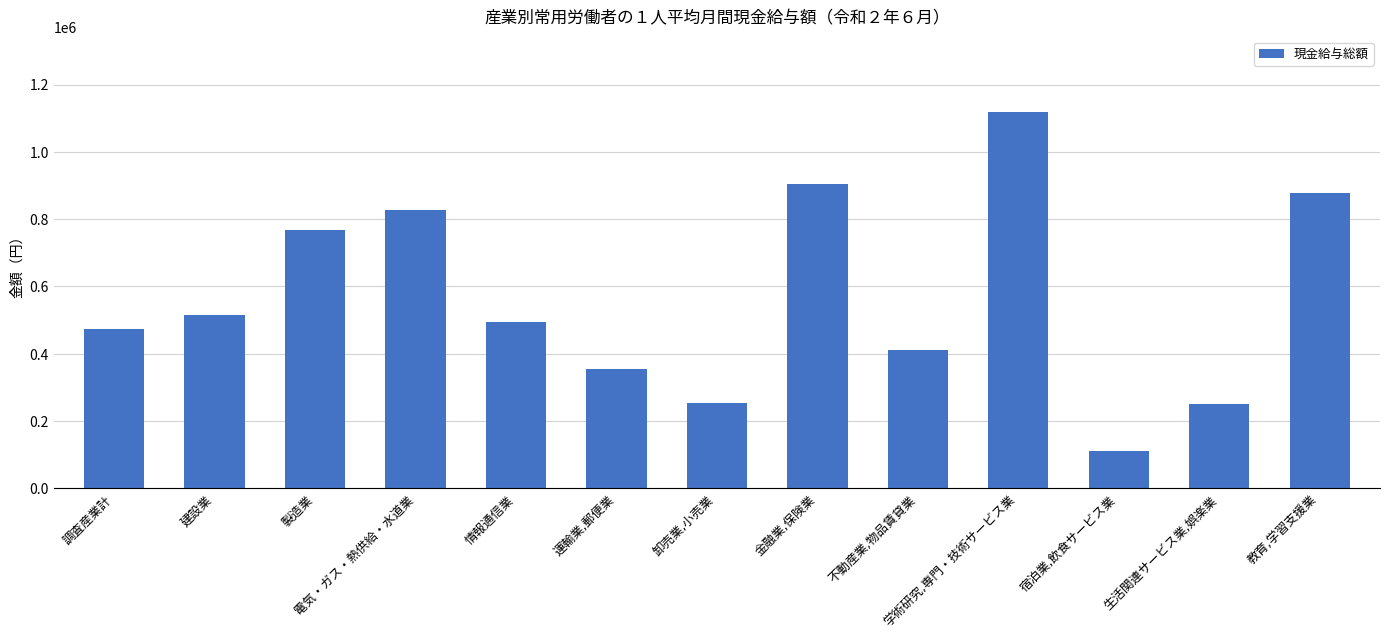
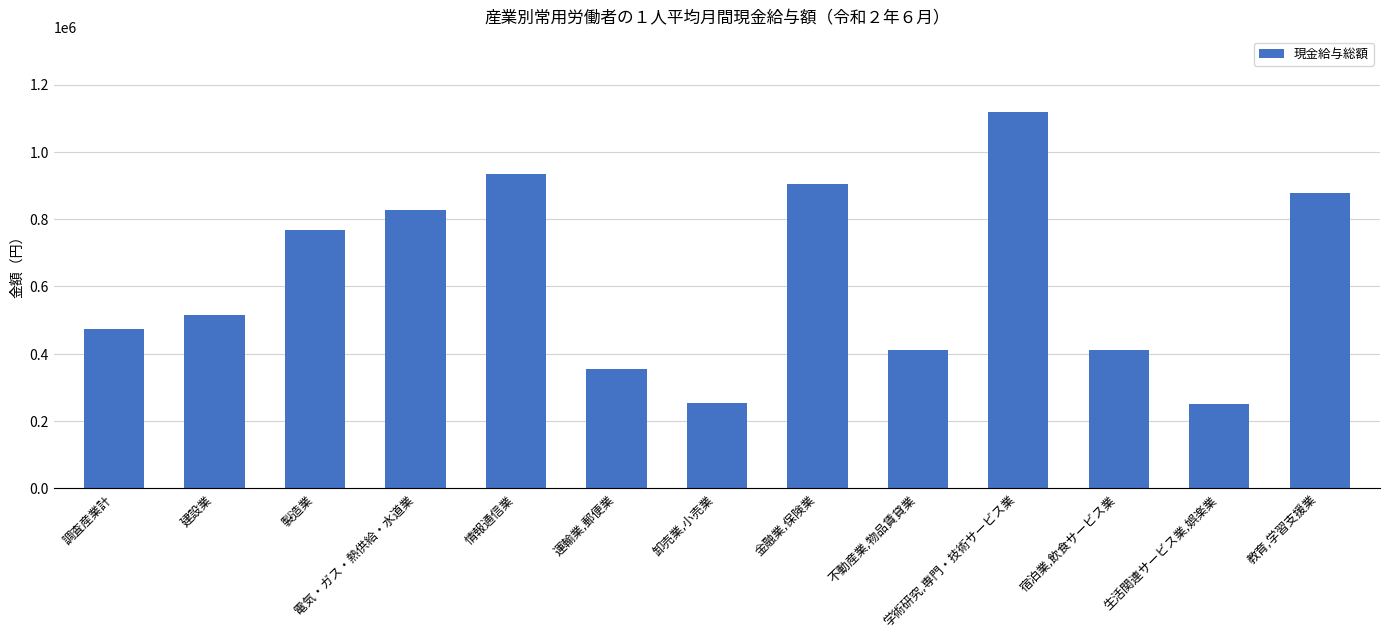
  {
    "調査産業計": 470000,
    "建設業": 520000,
    "製造業": 770000,
    "電気・ガス・熱供給・水道業": 830000,
-   "情報通信業": 490000,
+   "情報通信業": 930000,
    "運輸業,郵便業": 350000,
    "卸売業,小売業": 250000,
    "金融業,保険業": 910000,
    "不動産業,物品賃貸業": 410000,
    "学術研究,専門・技術サービス業": 1120000,
-   "宿泊業,飲食サービス業": 110000,
+   "宿泊業,飲食サービス業": 410000,
    "生活関連サービス業,娯楽業": 250000,
    "教育,学習支援業": 880000
  }
